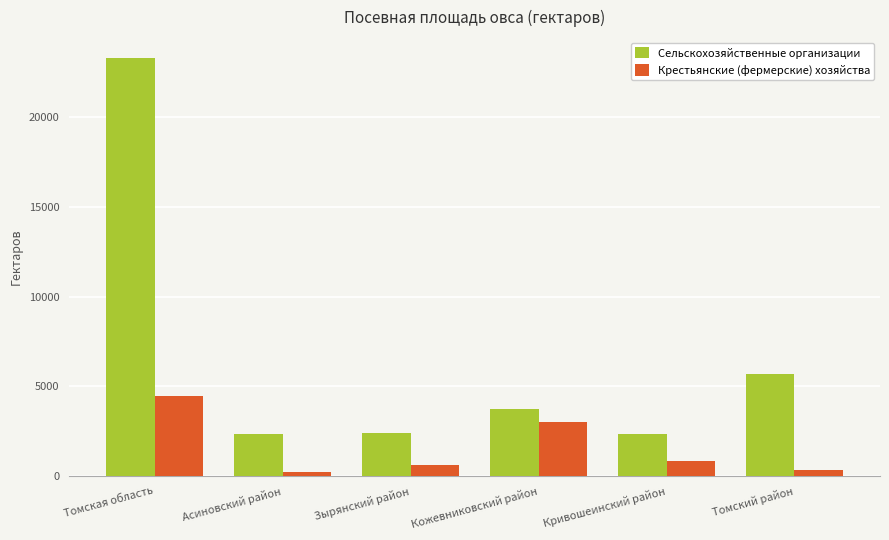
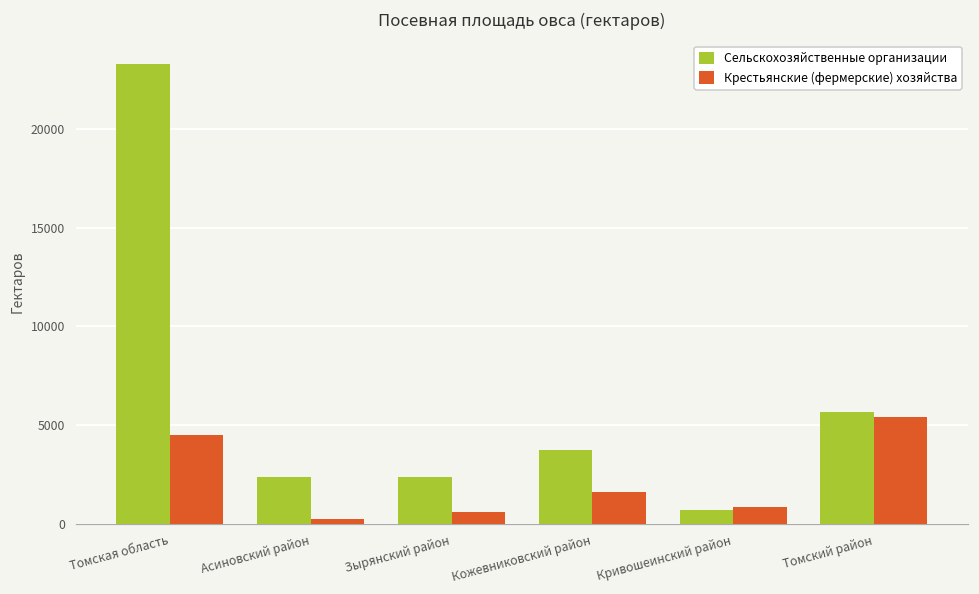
  {
    "Сельскохозяйственные организации": {
      "Томская область": 23300,
      "Асиновский район": 2300,
      "Зырянский район": 2400,
      "Кожевниковский район": 3700,
-     "Кривошеинский район": 2300,
+     "Кривошеинский район": 700,
      "Томский район": 5700
    },
    "Крестьянские (фермерские) хозяйства": {
      "Томская область": 4500,
      "Асиновский район": 200,
      "Зырянский район": 600,
-     "Кожевниковский район": 3000,
+     "Кожевниковский район": 1600,
      "Кривошеинский район": 800,
-     "Томский район": 300
+     "Томский район": 5400
    }
  }
